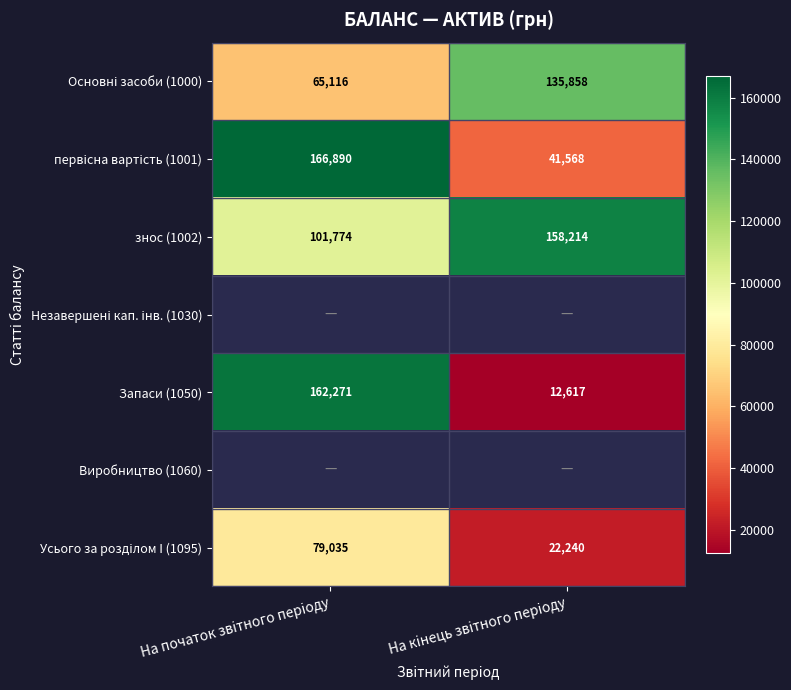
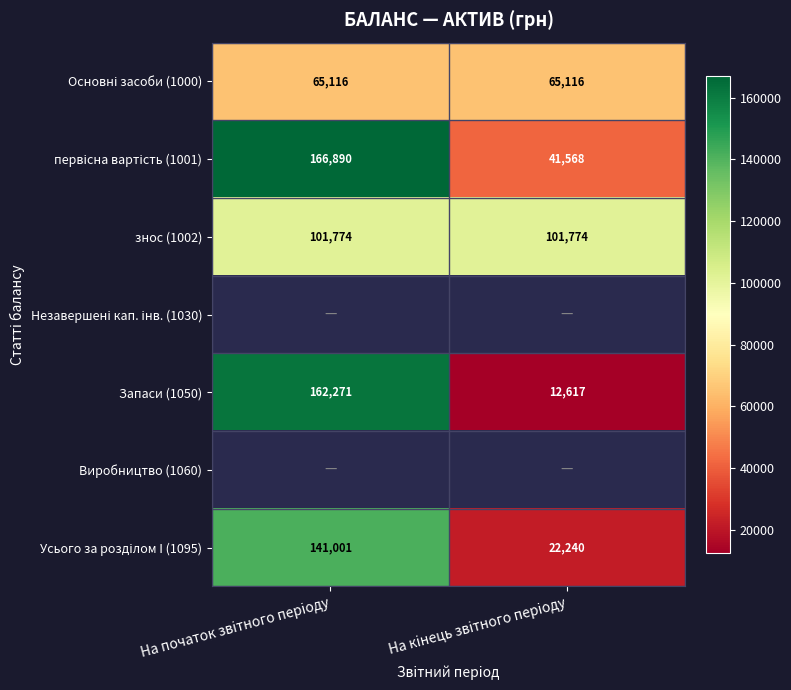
  {
    "Основні засоби (1000)": {
      "На початок звітного періоду": "65,116",
-     "На кінець звітного періоду": "135,858"
+     "На кінець звітного періоду": "65,116"
    },
    "первісна вартість (1001)": {
      "На початок звітного періоду": "166,890",
      "На кінець звітного періоду": "41,568"
    },
    "знос (1002)": {
      "На початок звітного періоду": "101,774",
-     "На кінець звітного періоду": "158,214"
+     "На кінець звітного періоду": "101,774"
    },
    "Запаси (1050)": {
      "На початок звітного періоду": "162,271",
      "На кінець звітного періоду": "12,617"
    },
    "Усього за розділом І (1095)": {
-     "На початок звітного періоду": "79,035",
+     "На початок звітного періоду": "141,001",
      "На кінець звітного періоду": "22,240"
    }
  }
